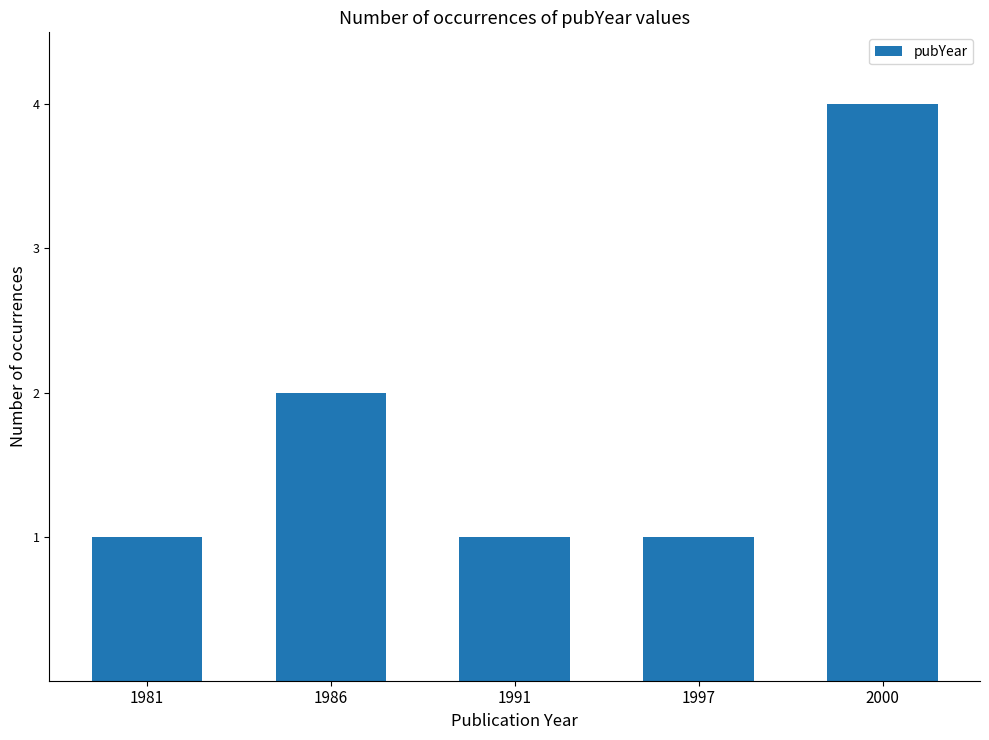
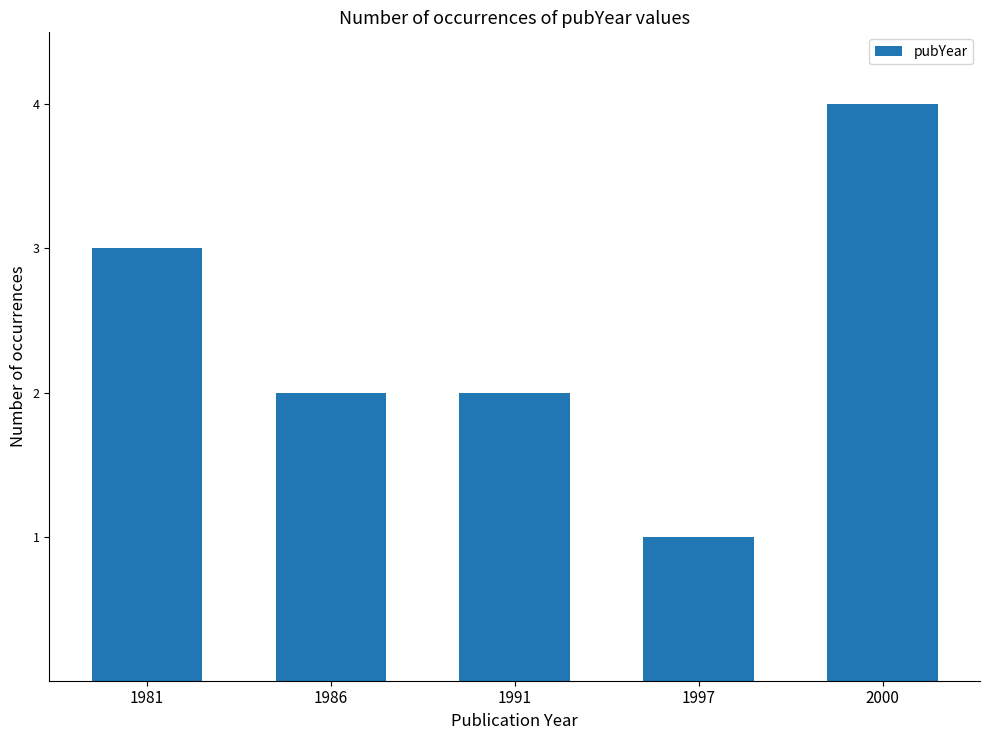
  {
-   "1981": 1,
+   "1981": 3,
    "1986": 2,
-   "1991": 1,
+   "1991": 2,
    "1997": 1,
    "2000": 4
  }
